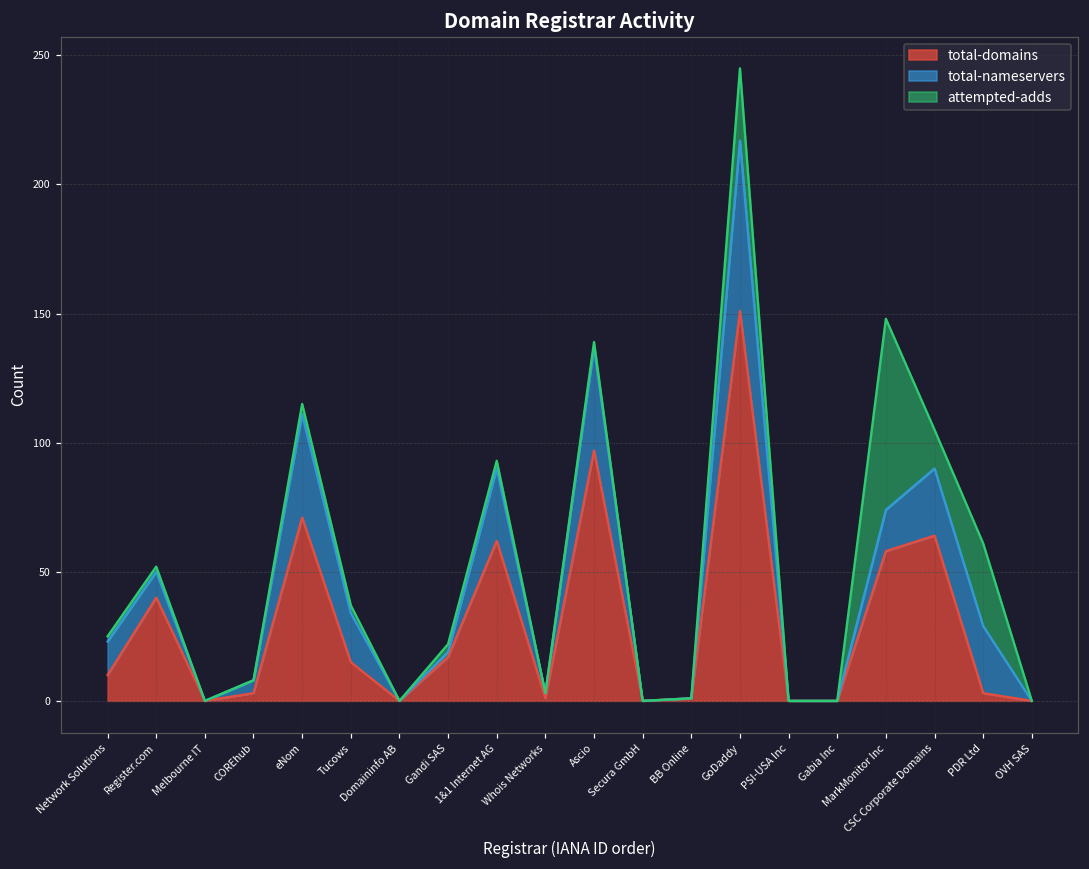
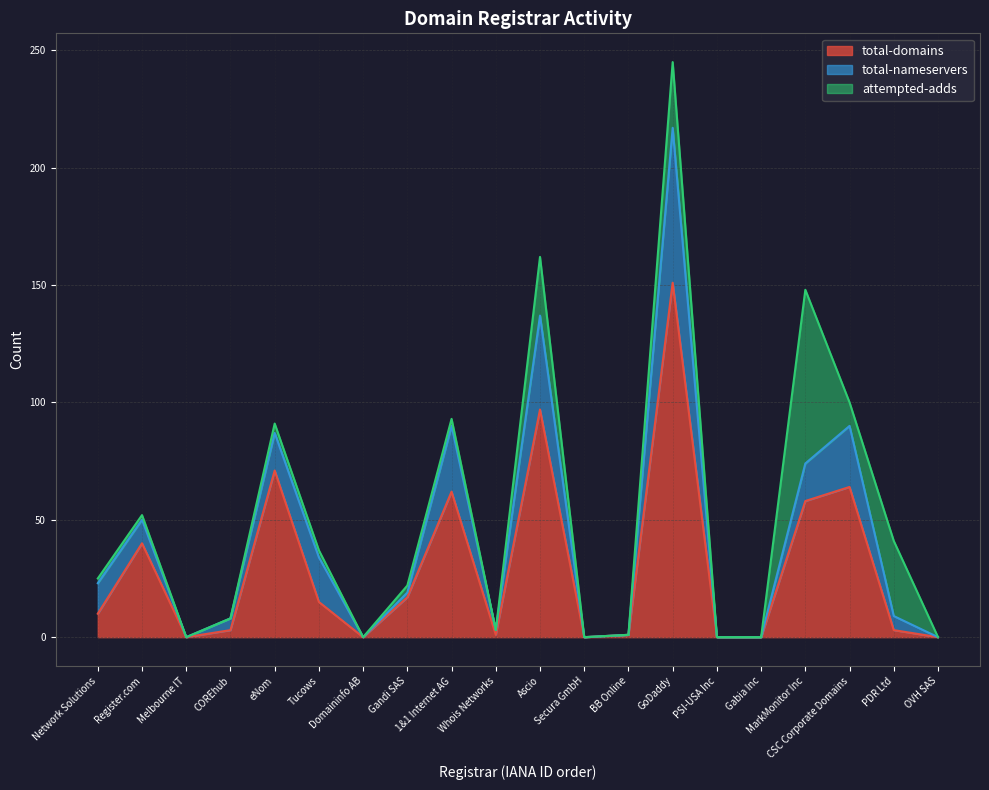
  {
    "total-domains": {
      "Network Solutions": 10,
      "Register.com": 40,
      "COREhub": 3,
      "eNom": 71,
      "Tucows": 15,
      "Gandi SAS": 17,
      "1&1 Internet AG": 62,
      "Whois Networks": 1,
      "Ascio": 97,
      "GoDaddy": 151,
      "MarkMonitor Inc": 58,
      "CSC Corporate Domains": 64,
      "PDR Ltd": 3
    },
    "total-nameservers": {
      "Network Solutions": 13,
      "Register.com": 10,
-     "eNom": 40,
+     "eNom": 16,
      "Tucows": 19,
      "Gandi SAS": 2,
      "1&1 Internet AG": 28,
      "Ascio": 40,
      "GoDaddy": 66,
      "MarkMonitor Inc": 16,
      "CSC Corporate Domains": 26,
-     "PDR Ltd": 26
+     "PDR Ltd": 6
    },
    "attempted-adds": {
      "Network Solutions": 2,
      "Register.com": 2,
      "eNom": 4,
      "Tucows": 3,
      "Gandi SAS": 3,
      "1&1 Internet AG": 3,
-     "Ascio": 2,
+     "Ascio": 25,
      "GoDaddy": 28,
      "MarkMonitor Inc": 74,
-     "CSC Corporate Domains": 15,
+     "CSC Corporate Domains": 10,
      "PDR Ltd": 32
    }
  }
